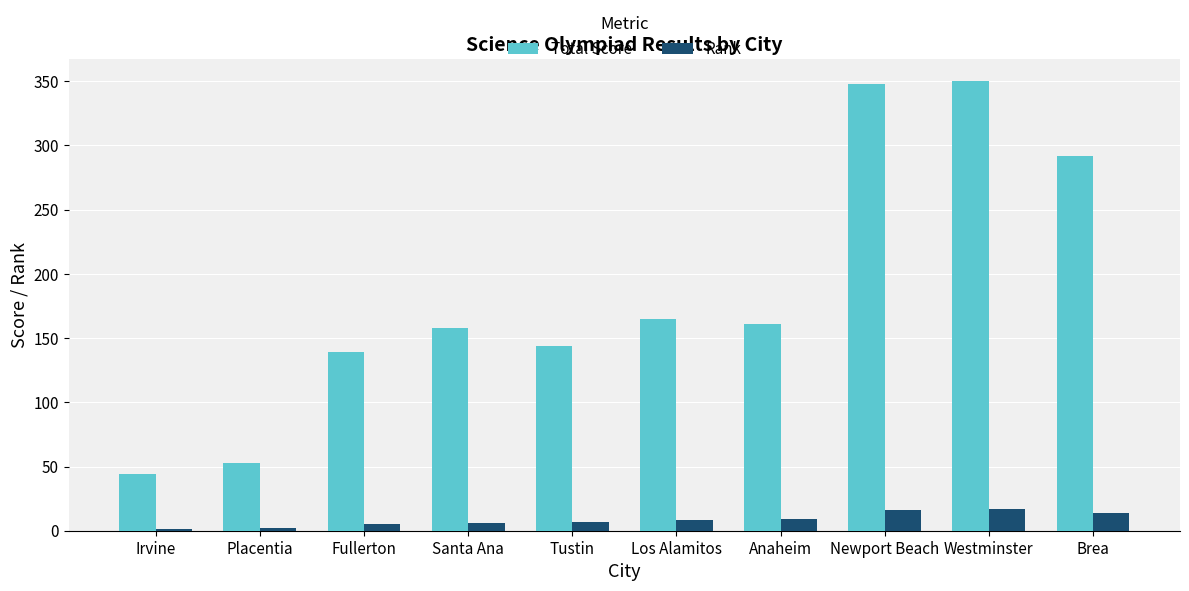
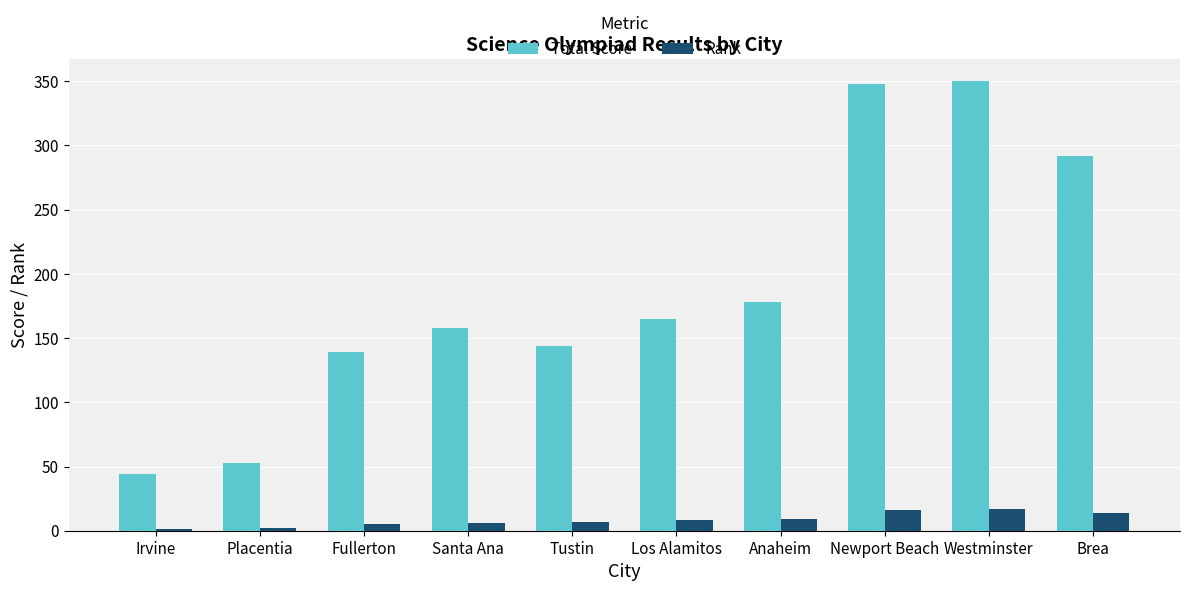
  {
    "Total Score": {
      "Irvine": 44,
      "Placentia": 53,
      "Fullerton": 139,
      "Santa Ana": 158,
      "Tustin": 144,
      "Los Alamitos": 165,
-     "Anaheim": 161,
+     "Anaheim": 178,
      "Newport Beach": 348,
      "Westminster": 350,
      "Brea": 292
    },
    "Rank": {
      "Placentia": 2,
      "Fullerton": 5,
      "Santa Ana": 6,
      "Tustin": 7,
      "Los Alamitos": 8,
      "Anaheim": 9,
      "Newport Beach": 16,
      "Westminster": 17,
      "Brea": 14
    }
  }
